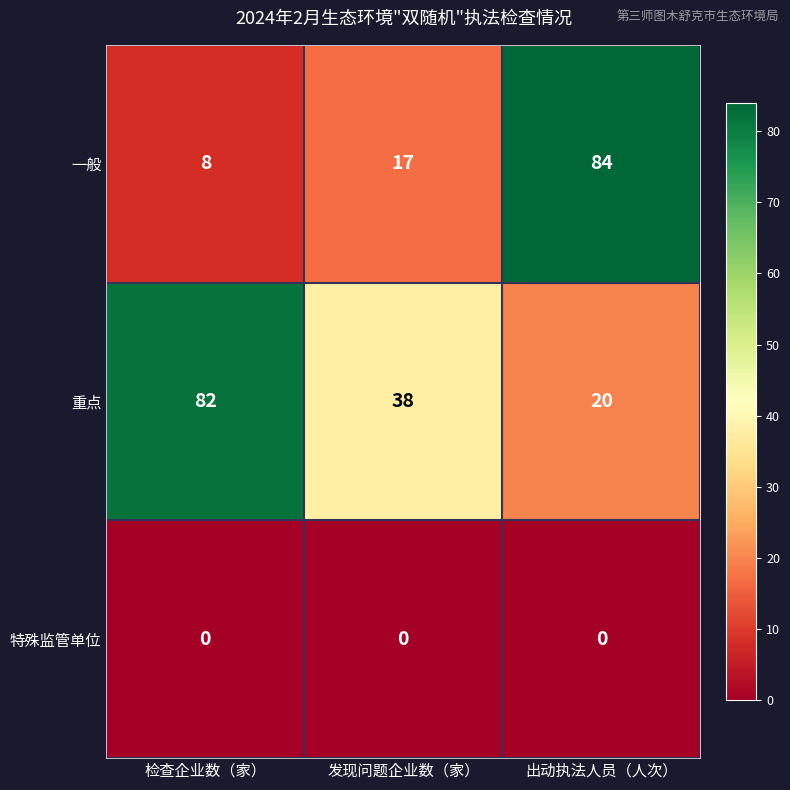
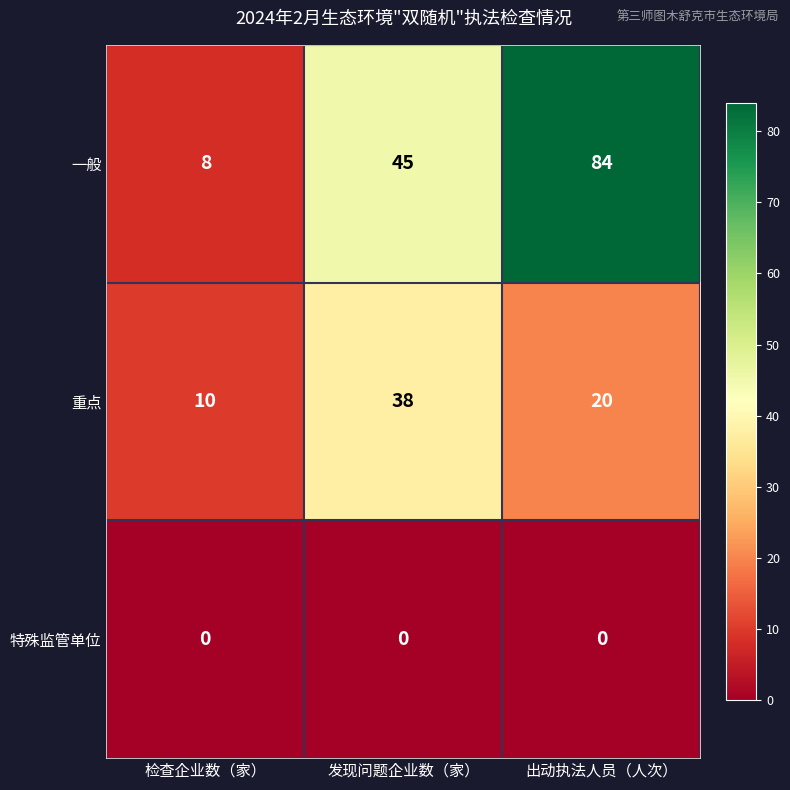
  {
    "一般": {
      "检查企业数（家）": 8,
-     "发现问题企业数（家）": 17,
+     "发现问题企业数（家）": 45,
      "出动执法人员（人次）": 84
    },
    "重点": {
-     "检查企业数（家）": 82,
+     "检查企业数（家）": 10,
      "发现问题企业数（家）": 38,
      "出动执法人员（人次）": 20
    },
    "特殊监管单位": {
      "检查企业数（家）": 0,
      "发现问题企业数（家）": 0,
      "出动执法人员（人次）": 0
    }
  }
